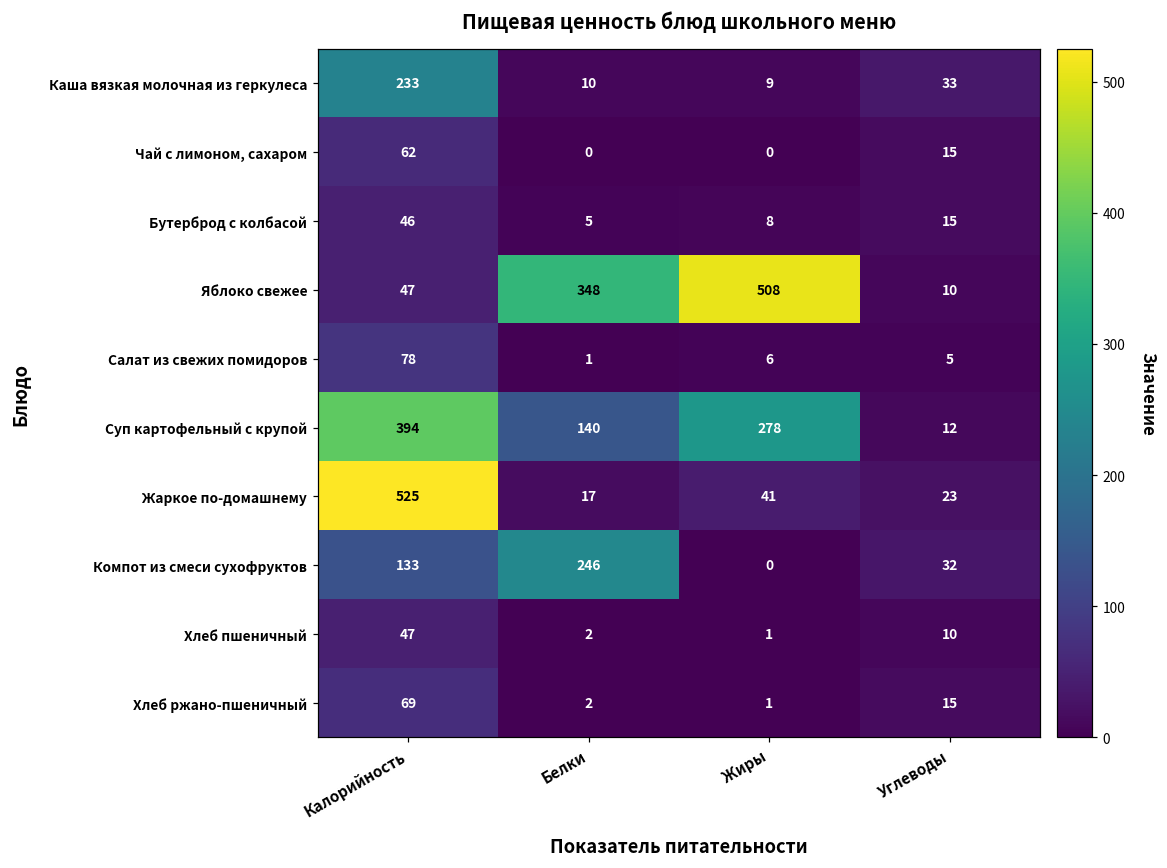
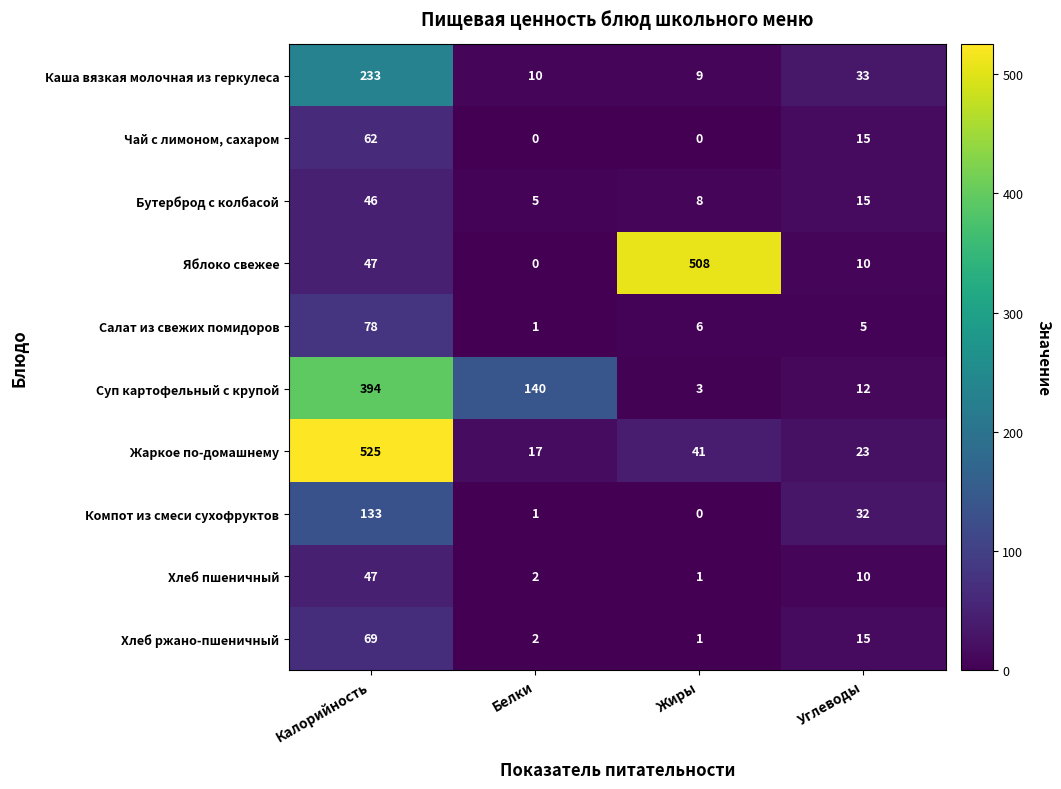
  {
    "Каша вязкая молочная из геркулеса": {
      "Калорийность": 233,
      "Белки": 10,
      "Жиры": 9,
      "Углеводы": 33
    },
    "Чай с лимоном, сахаром": {
      "Калорийность": 62,
      "Белки": 0,
      "Жиры": 0,
      "Углеводы": 15
    },
    "Бутерброд с колбасой": {
      "Калорийность": 46,
      "Белки": 5,
      "Жиры": 8,
      "Углеводы": 15
    },
    "Яблоко свежее": {
      "Калорийность": 47,
-     "Белки": 348,
+     "Белки": 0,
      "Жиры": 508,
      "Углеводы": 10
    },
    "Салат из свежих помидоров": {
      "Калорийность": 78,
      "Белки": 1,
      "Жиры": 6,
      "Углеводы": 5
    },
    "Суп картофельный с крупой": {
      "Калорийность": 394,
      "Белки": 140,
-     "Жиры": 278,
+     "Жиры": 3,
      "Углеводы": 12
    },
    "Жаркое по-домашнему": {
      "Калорийность": 525,
      "Белки": 17,
      "Жиры": 41,
      "Углеводы": 23
    },
    "Компот из смеси сухофруктов": {
      "Калорийность": 133,
-     "Белки": 246,
+     "Белки": 1,
      "Жиры": 0,
      "Углеводы": 32
    },
    "Хлеб пшеничный": {
      "Калорийность": 47,
      "Белки": 2,
      "Жиры": 1,
      "Углеводы": 10
    },
    "Хлеб ржано-пшеничный": {
      "Калорийность": 69,
      "Белки": 2,
      "Жиры": 1,
      "Углеводы": 15
    }
  }
